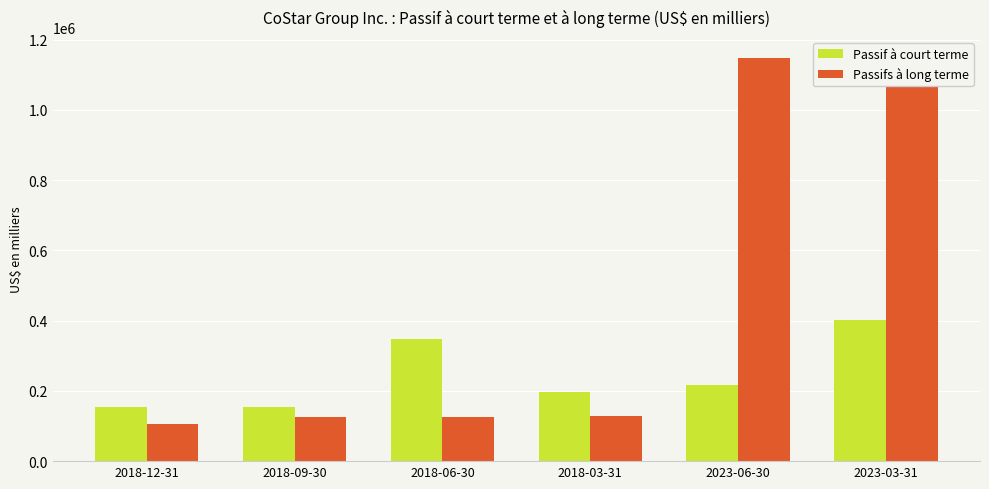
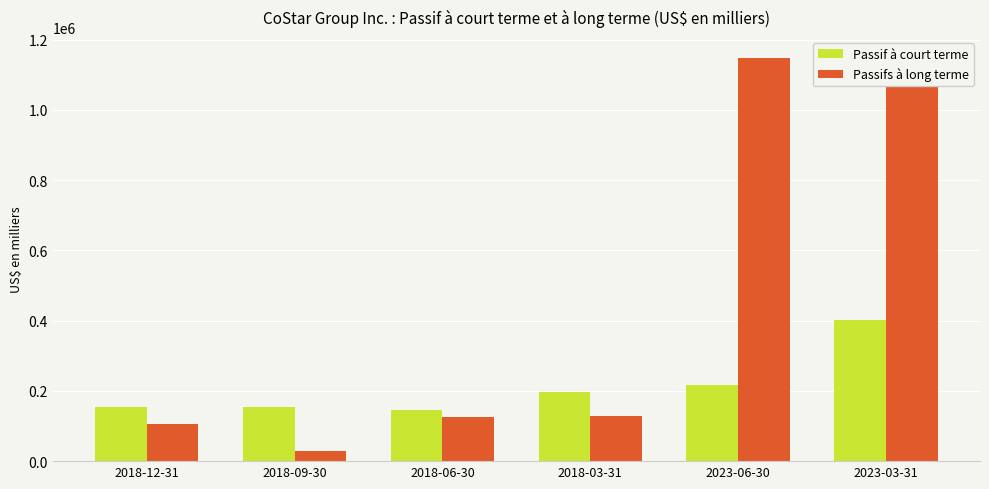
  {
    "Passif à court terme": {
      "2018-12-31": 150000,
      "2018-09-30": 150000,
-     "2018-06-30": 350000,
+     "2018-06-30": 150000,
      "2018-03-31": 200000,
      "2023-06-30": 220000,
      "2023-03-31": 400000
    },
    "Passifs à long terme": {
      "2018-12-31": 110000,
-     "2018-09-30": 130000,
+     "2018-09-30": 30000,
      "2018-06-30": 130000,
      "2018-03-31": 130000,
      "2023-06-30": 1150000
    }
  }
